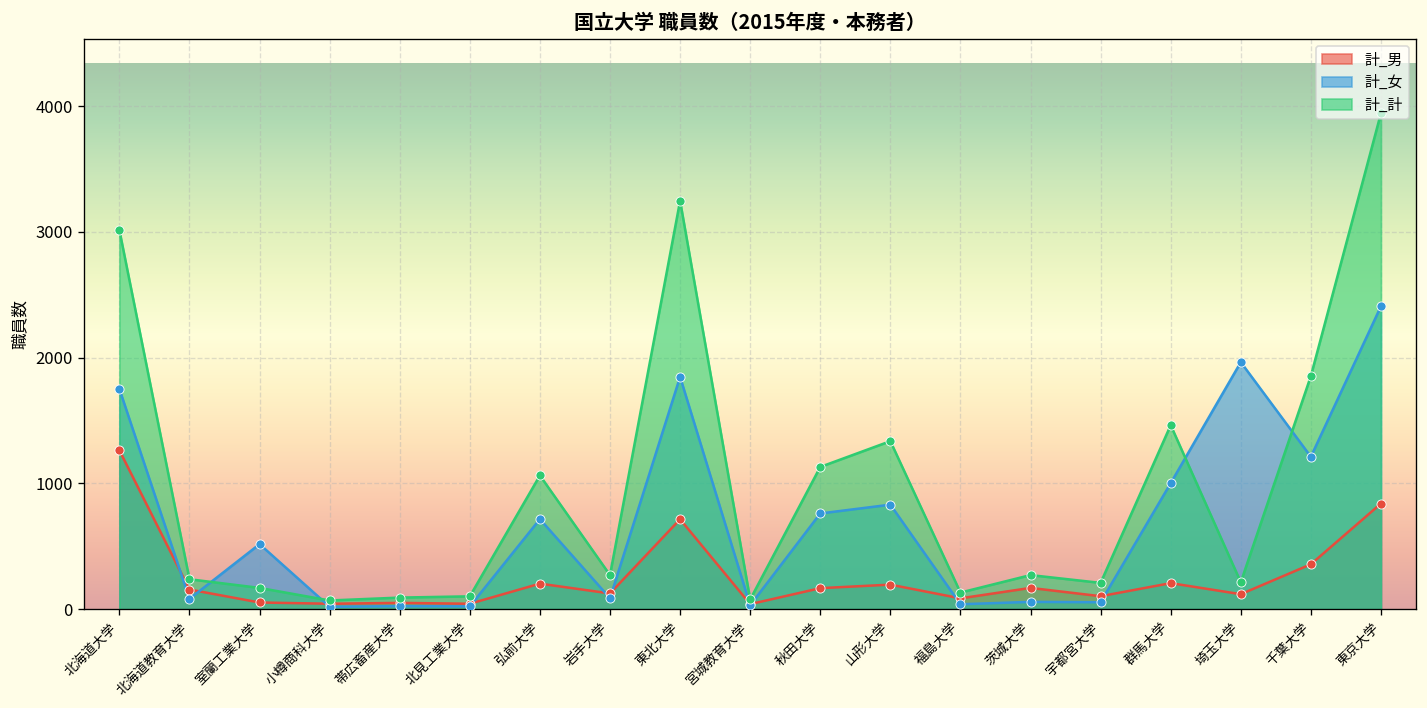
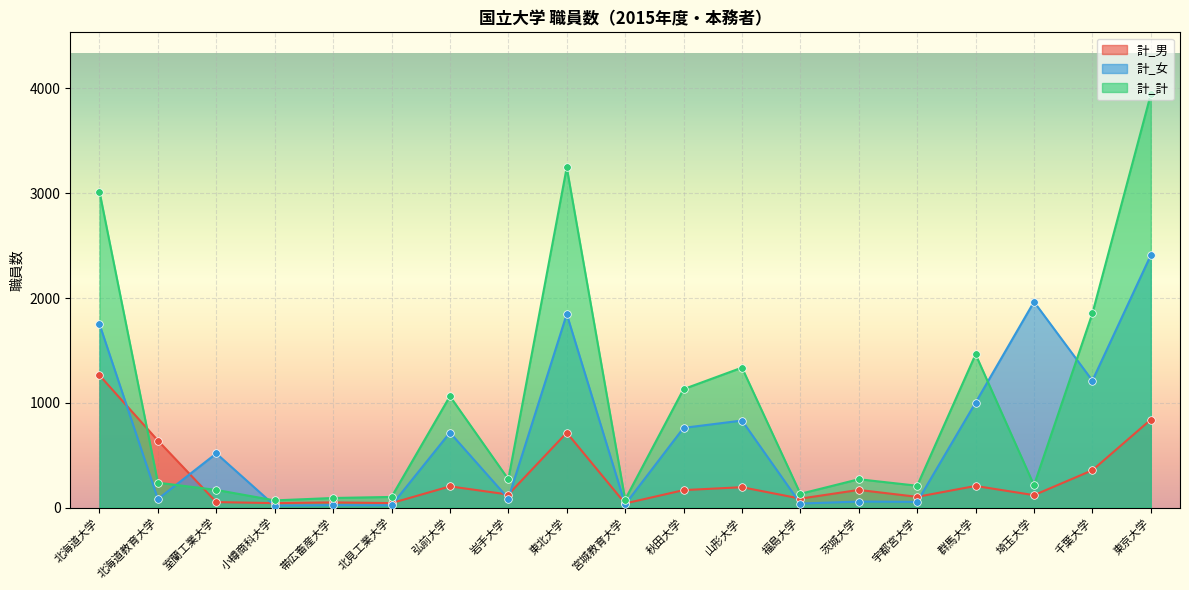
  {
    "計_男": {
      "北海道大学": 1260,
-     "北海道教育大学": 160,
+     "北海道教育大学": 640,
      "室蘭工業大学": 50,
      "帯広畜産大学": 50,
      "弘前大学": 200,
      "岩手大学": 130,
      "東北大学": 720,
      "秋田大学": 170,
      "山形大学": 200,
      "福島大学": 90,
      "茨城大学": 170,
      "宇都宮大学": 100,
      "群馬大学": 210,
      "埼玉大学": 120,
      "千葉大学": 360,
      "東京大学": 840
    },
    "計_女": {
      "北海道大学": 1750,
      "北海道教育大学": 80,
      "室蘭工業大学": 520,
      "帯広畜産大学": 20,
      "弘前大学": 720,
      "岩手大学": 90,
      "東北大学": 1850,
      "秋田大学": 760,
      "山形大学": 830,
      "福島大学": 40,
      "茨城大学": 60,
      "宇都宮大学": 60,
      "群馬大学": 1000,
      "埼玉大学": 1960,
      "千葉大学": 1210,
      "東京大学": 2410
    },
    "計_計": {
      "北海道大学": 3010,
      "北海道教育大学": 240,
      "室蘭工業大学": 170,
      "小樽商科大学": 70,
      "帯広畜産大学": 90,
      "北見工業大学": 100,
      "弘前大学": 1060,
      "岩手大学": 270,
      "東北大学": 3250,
      "宮城教育大学": 80,
      "秋田大学": 1130,
      "山形大学": 1340,
      "福島大学": 130,
      "茨城大学": 270,
      "宇都宮大学": 210,
      "群馬大学": 1460,
      "埼玉大学": 210,
      "千葉大学": 1850
    }
  }
